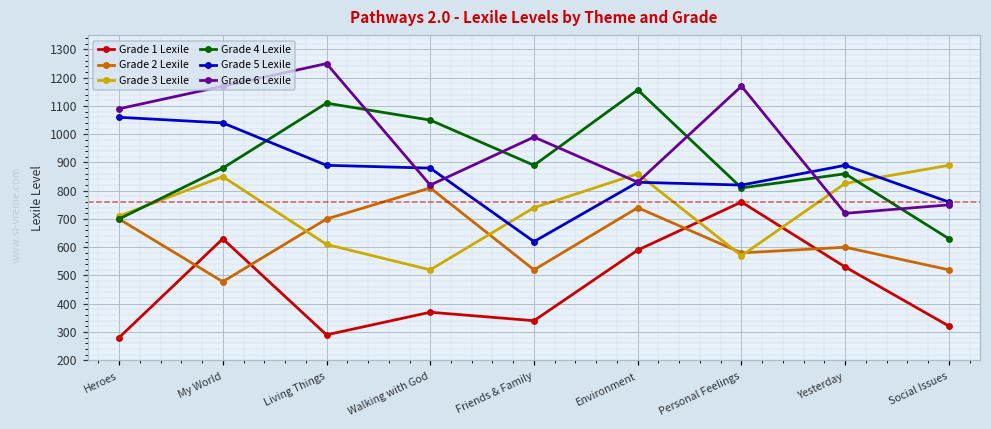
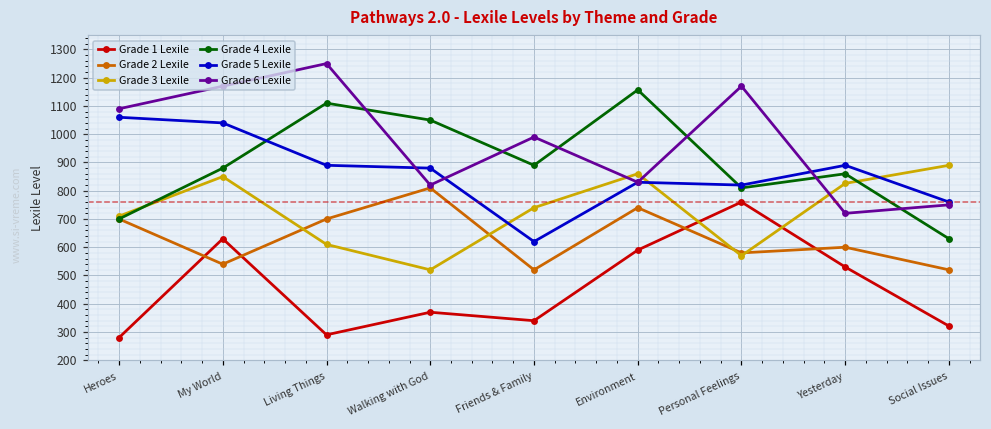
  {
    "Grade 1 Lexile": {
      "Heroes": 280,
      "My World": 630,
      "Living Things": 290,
      "Walking with God": 370,
      "Friends & Family": 340,
      "Environment": 590,
      "Personal Feelings": 760,
      "Yesterday": 530,
      "Social Issues": 320
    },
    "Grade 2 Lexile": {
-     "My World": 480,
+     "My World": 540,
      "Living Things": 700,
      "Friends & Family": 520,
      "Environment": 740,
      "Personal Feelings": 580,
      "Yesterday": 600,
      "Social Issues": 520
    },
    "Grade 3 Lexile": {
      "Heroes": 710,
      "My World": 850,
      "Living Things": 610,
      "Walking with God": 520,
      "Friends & Family": 740,
      "Environment": 860,
      "Personal Feelings": 570,
      "Yesterday": 830,
      "Social Issues": 890
    },
    "Grade 4 Lexile": {
      "My World": 880,
      "Living Things": 1110,
      "Walking with God": 1050,
      "Friends & Family": 890,
      "Environment": 1160,
      "Yesterday": 860,
      "Social Issues": 630
    },
    "Grade 5 Lexile": {
      "Heroes": 1060,
      "My World": 1040,
      "Living Things": 890,
      "Walking with God": 880,
      "Friends & Family": 620,
      "Yesterday": 890
    },
    "Grade 6 Lexile": {
      "Heroes": 1090,
      "Living Things": 1250,
      "Friends & Family": 990,
      "Personal Feelings": 1170,
      "Yesterday": 720
    }
  }
